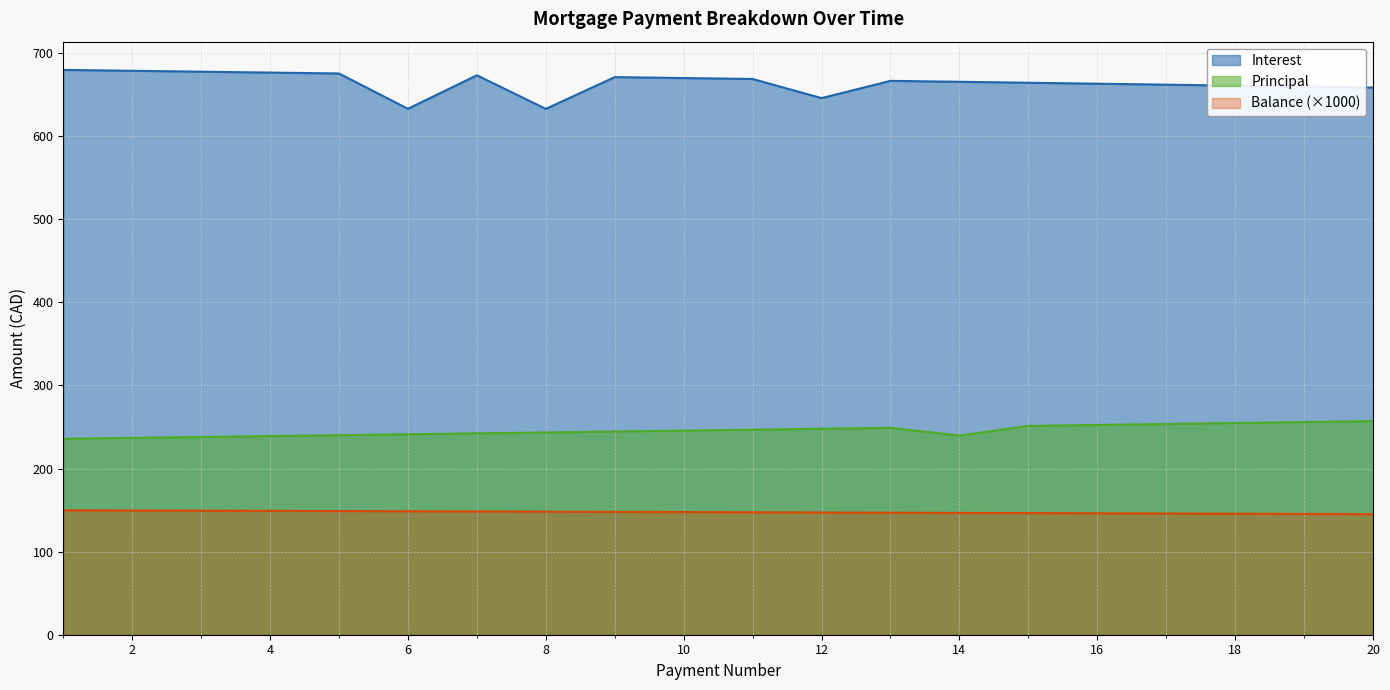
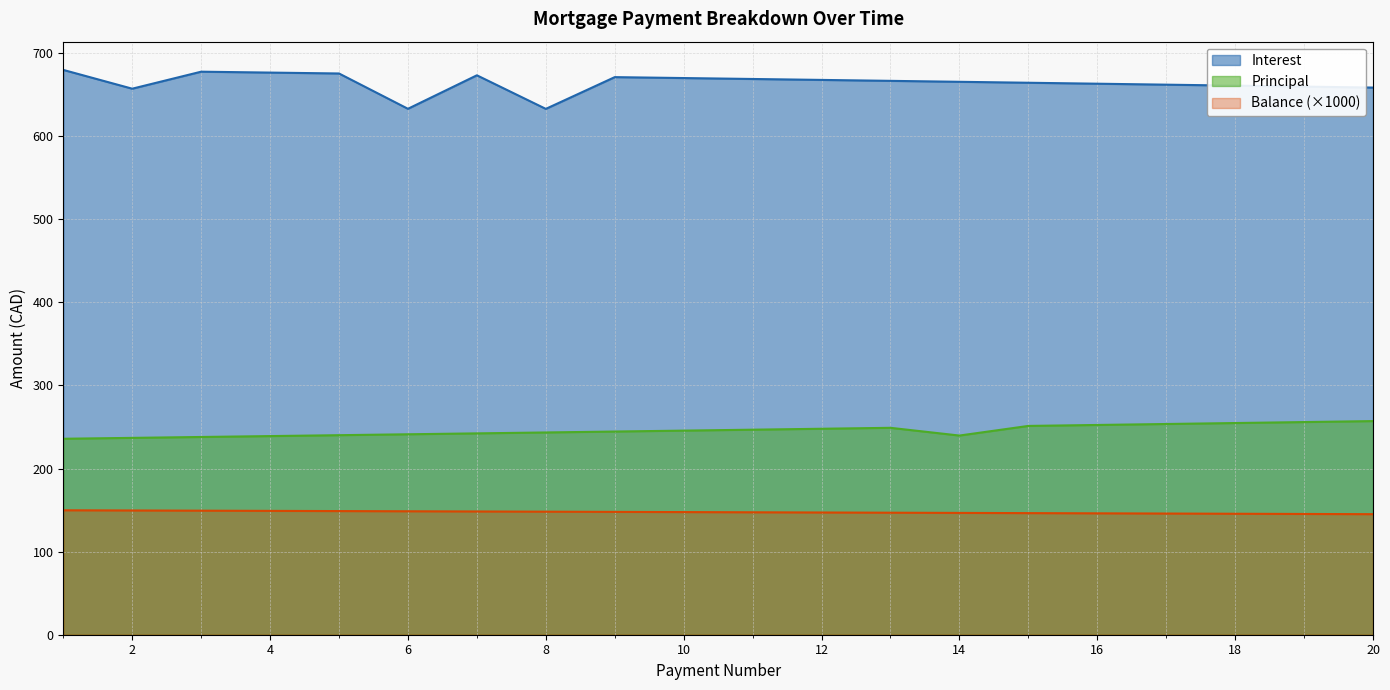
  {
    "Interest": {
-     "2": 680,
+     "2": 660,
      "4": 680,
      "6": 630,
      "8": 630,
      "10": 670,
-     "12": 650,
+     "12": 670,
      "14": 670,
      "16": 660,
      "20": 660
    },
    "Principal": {
      "2": 240,
      "4": 240,
      "6": 240,
      "8": 240,
      "10": 250,
      "12": 250,
      "14": 240,
      "16": 250,
      "18": 250,
      "20": 260
    },
    "Balance (×1000)": {
      "2": 150,
      "4": 150,
      "6": 150,
      "8": 150,
      "10": 150,
      "12": 150,
      "14": 150,
      "16": 150,
      "18": 150,
      "20": 150
    }
  }
